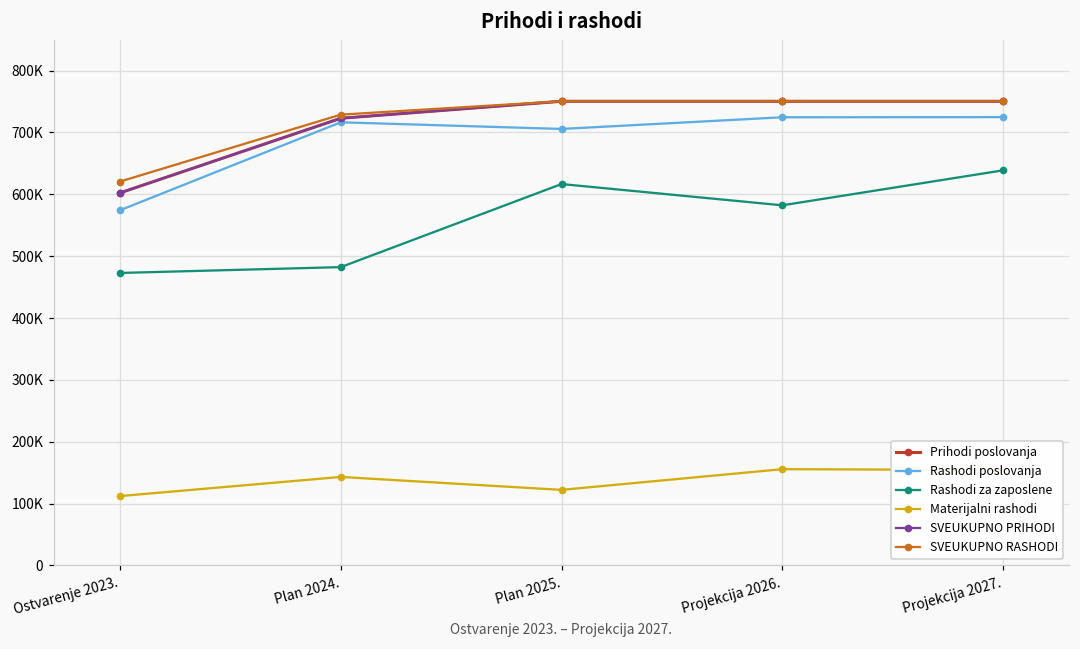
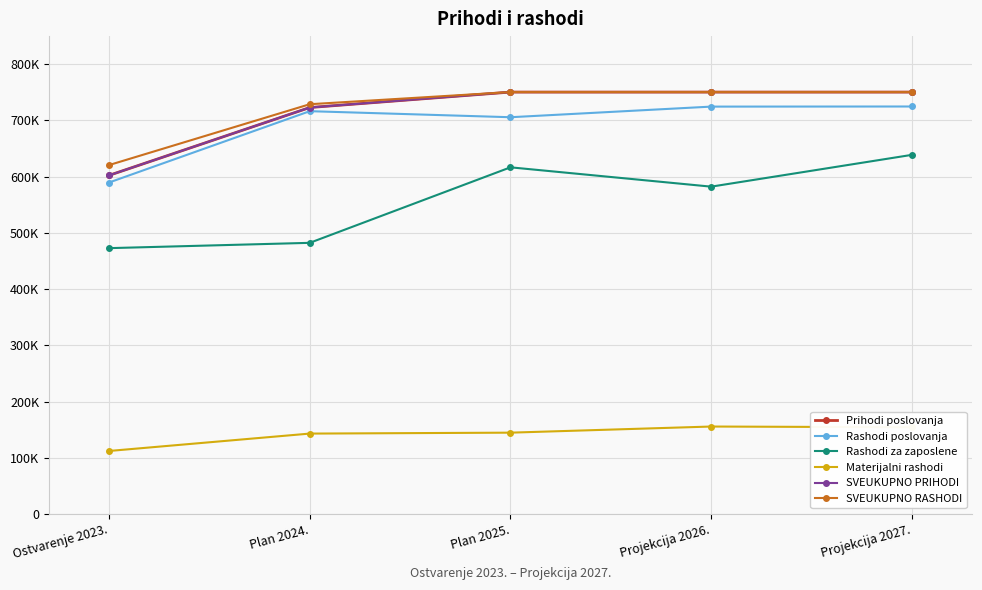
  {
    "SVEUKUPNO PRIHODI": {
      "Ostvarenje 2023.": 600000,
      "Plan 2024.": 720000
    },
    "Rashodi poslovanja": {
-     "Ostvarenje 2023.": 570000,
+     "Ostvarenje 2023.": 590000,
      "Plan 2024.": 720000,
      "Plan 2025.": 710000,
      "Projekcija 2026.": 720000,
      "Projekcija 2027.": 720000
    },
    "Rashodi za zaposlene": {
      "Ostvarenje 2023.": 470000,
      "Plan 2024.": 480000,
      "Plan 2025.": 620000,
      "Projekcija 2026.": 580000,
      "Projekcija 2027.": 640000
    },
    "Materijalni rashodi": {
      "Ostvarenje 2023.": 110000,
      "Plan 2024.": 140000,
-     "Plan 2025.": 120000,
+     "Plan 2025.": 140000,
      "Projekcija 2026.": 160000
    },
    "SVEUKUPNO RASHODI": {
      "Ostvarenje 2023.": 620000,
      "Plan 2024.": 730000
    }
  }
